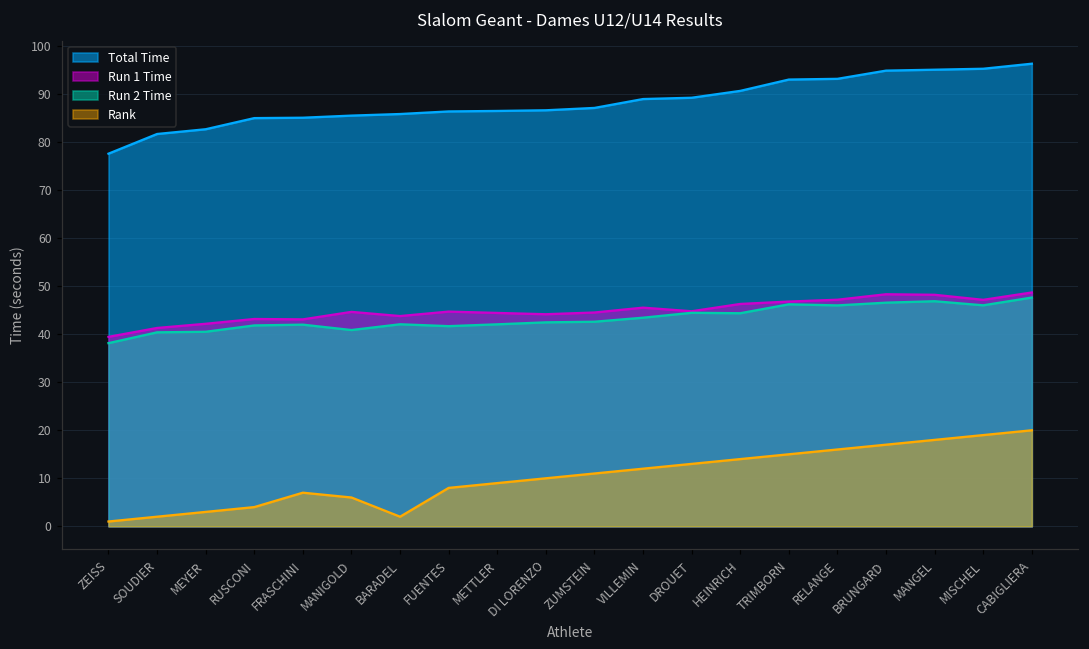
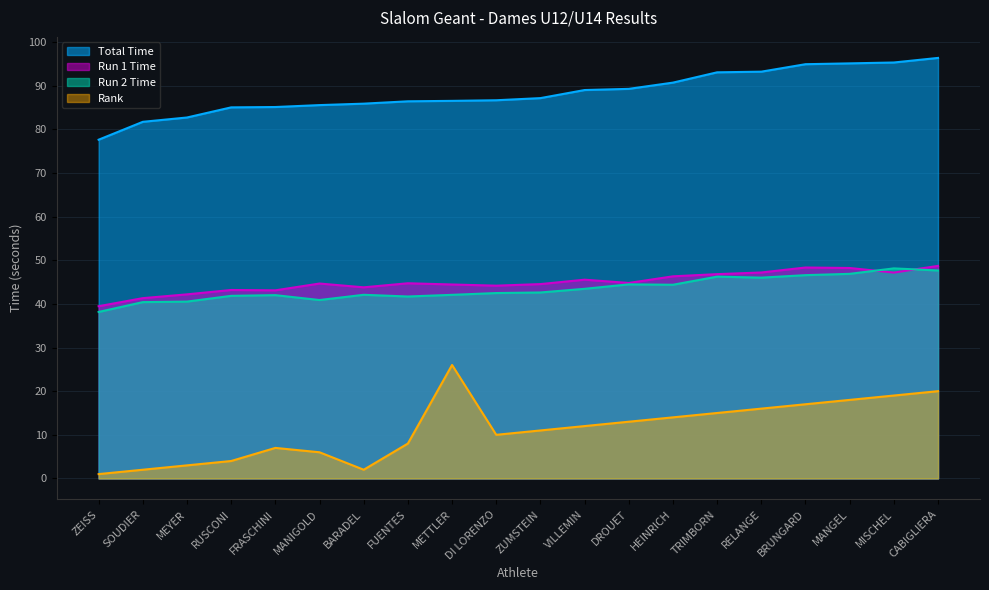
  {
    "Total Time": {
      "ZEISS": 78,
      "SOUDIER": 82,
      "MEYER": 83,
      "RUSCONI": 85,
      "FRASCHINI": 85,
      "MANIGOLD": 86,
      "BARADEL": 86,
      "FUENTES": 86,
      "METTLER": 87,
      "DI LORENZO": 87,
      "ZUMSTEIN": 87,
      "VILLEMIN": 89,
      "DROUET": 89,
      "HEINRICH": 91,
      "TRIMBORN": 93,
      "RELANGE": 93,
      "BRUNGARD": 95,
      "MANGEL": 95,
      "MISCHEL": 95,
      "CABIGLIERA": 96
    },
    "Run 1 Time": {
      "ZEISS": 39,
      "SOUDIER": 41,
      "MEYER": 42,
      "RUSCONI": 43,
      "FRASCHINI": 43,
      "MANIGOLD": 45,
      "BARADEL": 44,
      "FUENTES": 45,
      "METTLER": 44,
      "DI LORENZO": 44,
      "ZUMSTEIN": 45,
      "VILLEMIN": 46,
      "HEINRICH": 46,
      "RELANGE": 47,
      "BRUNGARD": 48,
      "MANGEL": 48,
      "MISCHEL": 47,
      "CABIGLIERA": 49
    },
    "Run 2 Time": {
      "ZEISS": 38,
      "SOUDIER": 40,
      "MEYER": 41,
      "RUSCONI": 42,
      "FRASCHINI": 42,
      "MANIGOLD": 41,
      "BARADEL": 42,
      "FUENTES": 42,
      "METTLER": 42,
      "DI LORENZO": 42,
      "ZUMSTEIN": 43,
      "VILLEMIN": 43,
      "HEINRICH": 44,
      "RELANGE": 46,
      "BRUNGARD": 47,
      "MANGEL": 47,
-     "MISCHEL": 46,
+     "MISCHEL": 48,
      "CABIGLIERA": 48
    },
    "Rank": {
      "ZEISS": 1,
      "SOUDIER": 2,
      "MEYER": 3,
      "RUSCONI": 4,
      "FRASCHINI": 7,
      "MANIGOLD": 6,
      "BARADEL": 2,
      "FUENTES": 8,
-     "METTLER": 9,
+     "METTLER": 26,
      "DI LORENZO": 10,
      "ZUMSTEIN": 11,
      "VILLEMIN": 12,
      "DROUET": 13,
      "HEINRICH": 14,
      "TRIMBORN": 15,
      "RELANGE": 16,
      "BRUNGARD": 17,
      "MANGEL": 18,
      "MISCHEL": 19,
      "CABIGLIERA": 20
    }
  }
